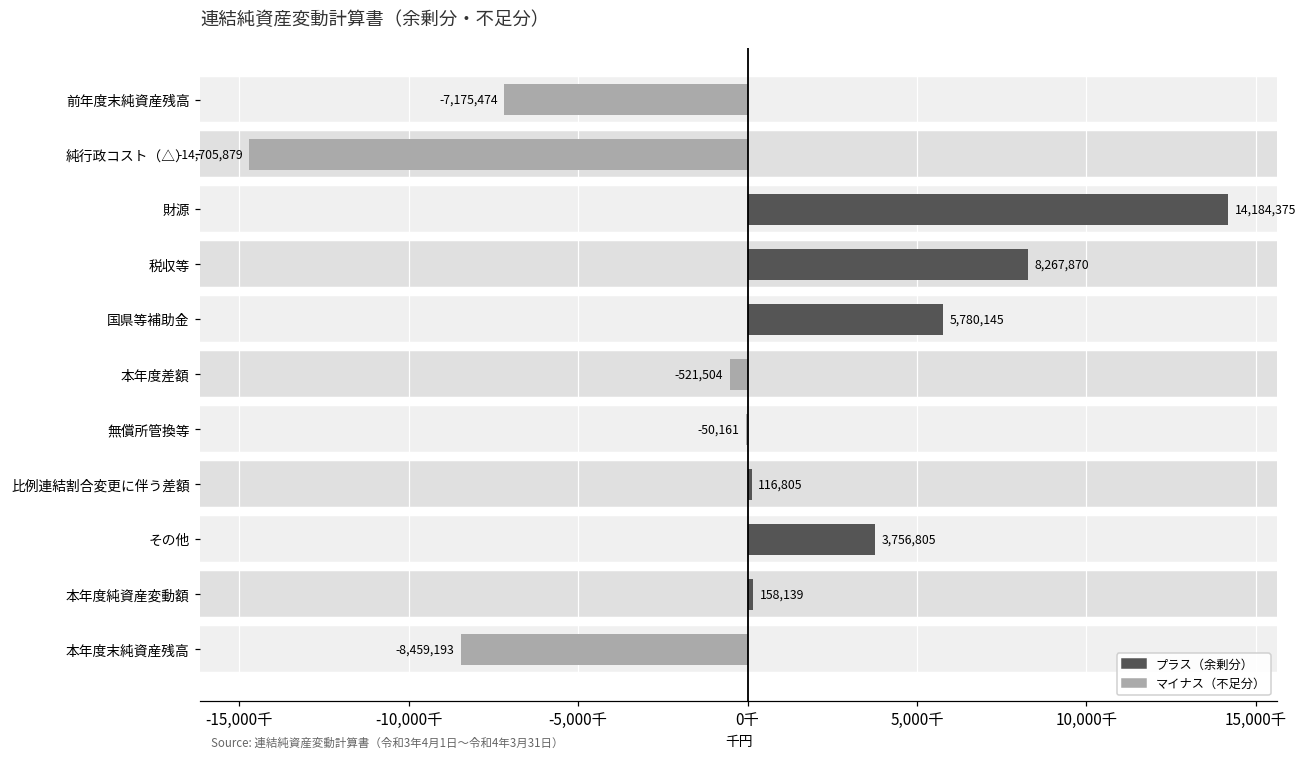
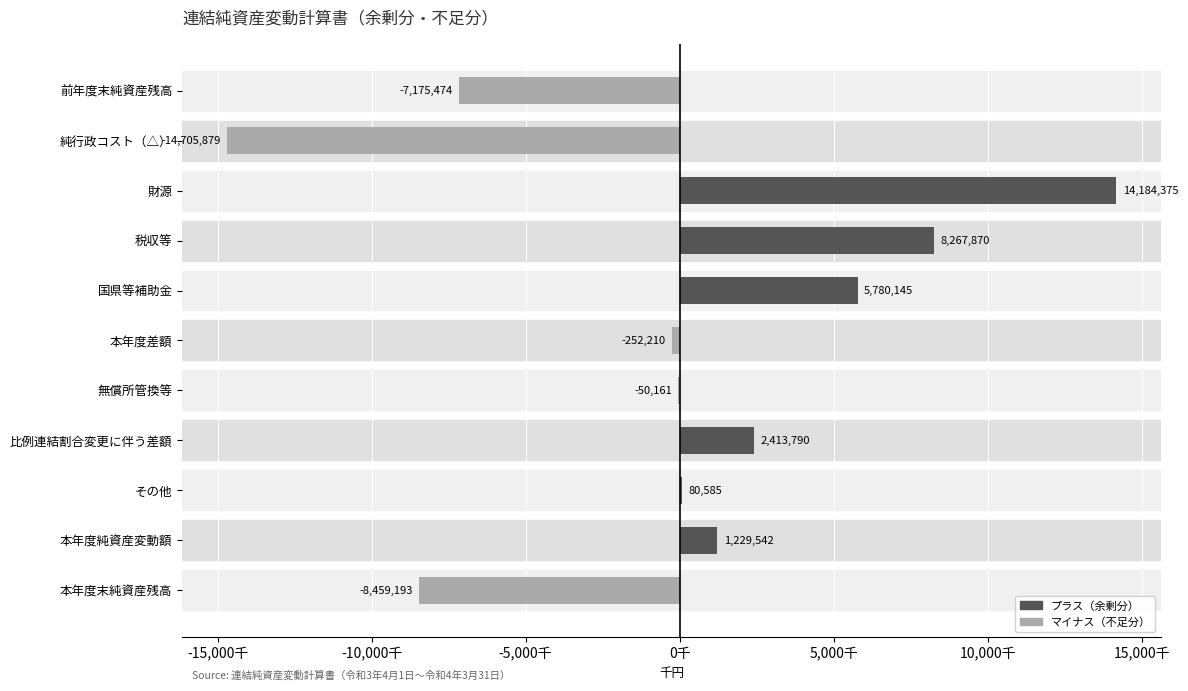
  {
    "前年度末純資産残高": "-7,175,474",
    "純行政コスト（△）": "-14,705,879",
    "財源": "14,184,375",
    "税収等": "8,267,870",
    "国県等補助金": "5,780,145",
-   "本年度差額": "-521,504",
+   "本年度差額": "-252,210",
    "無償所管換等": "-50,161",
-   "比例連結割合変更に伴う差額": "116,805",
-   "その他": "3,756,805",
-   "本年度純資産変動額": "158,139",
+   "比例連結割合変更に伴う差額": "2,413,790",
+   "その他": "80,585",
+   "本年度純資産変動額": "1,229,542",
    "本年度末純資産残高": "-8,459,193"
  }
